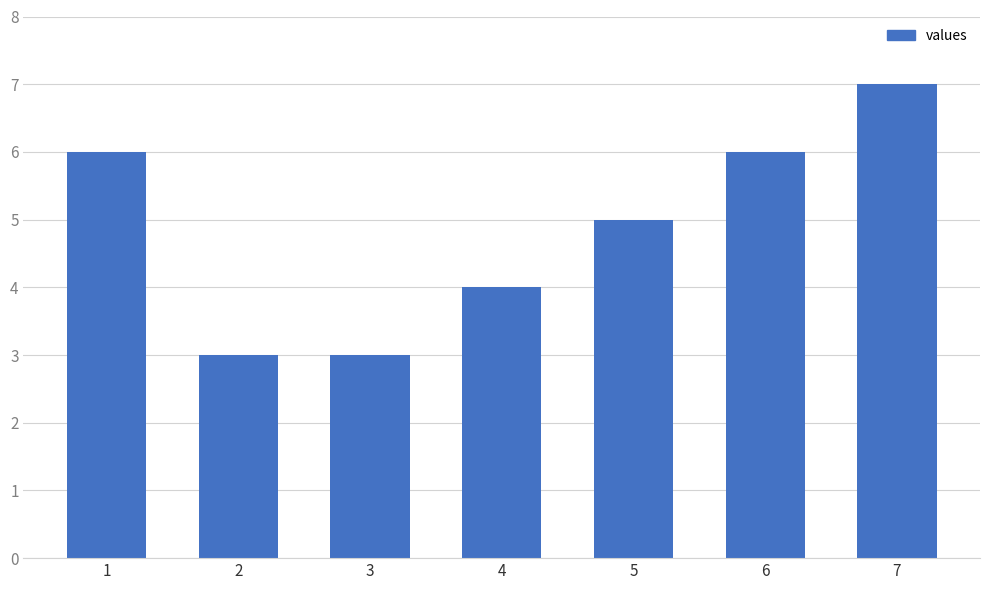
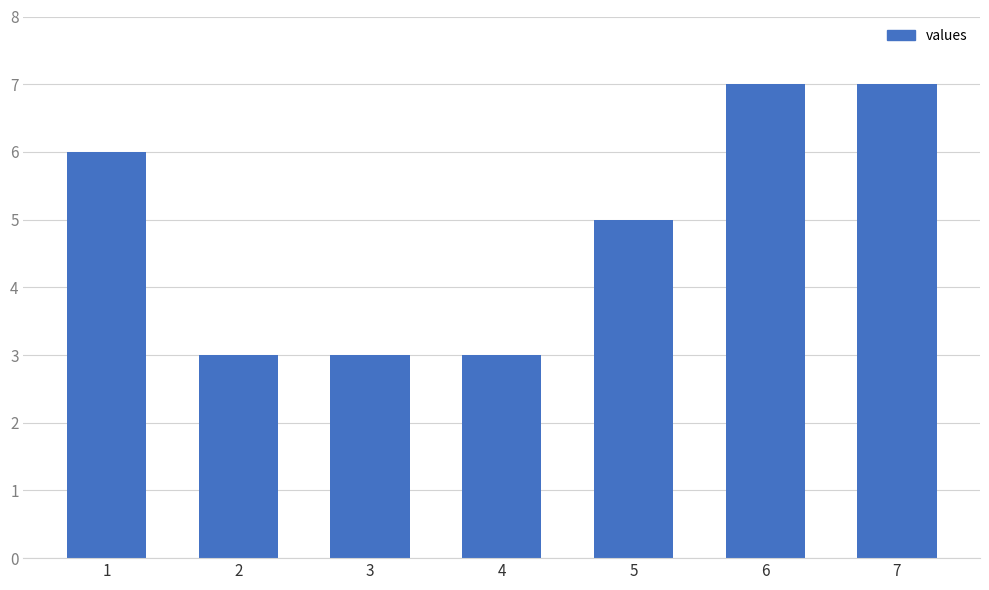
  {
    "1": 6,
    "2": 3,
    "3": 3,
-   "4": 4,
+   "4": 3,
    "5": 5,
-   "6": 6,
+   "6": 7,
    "7": 7
  }
